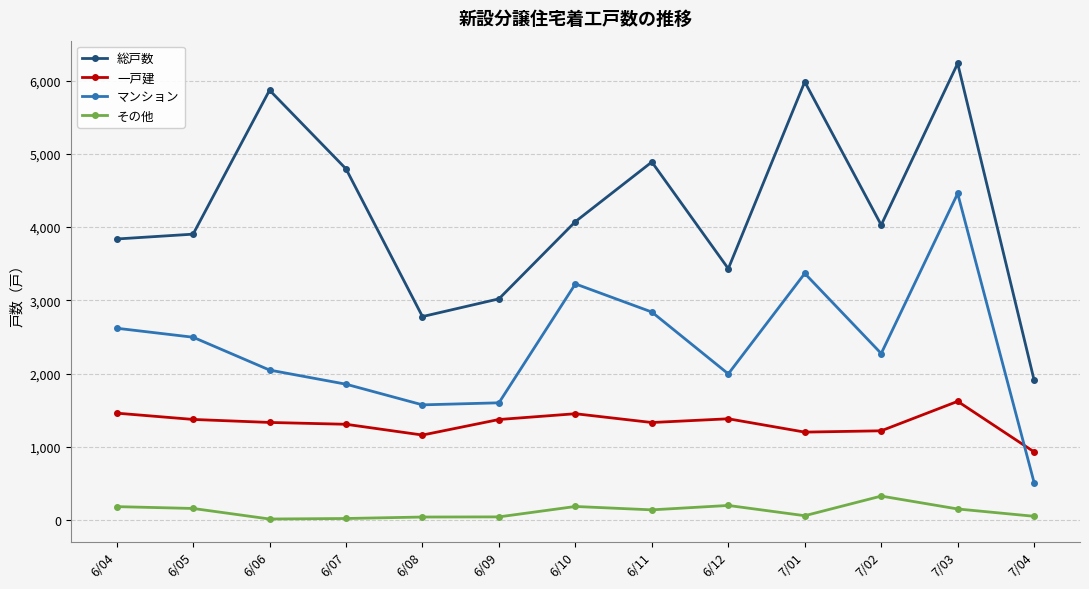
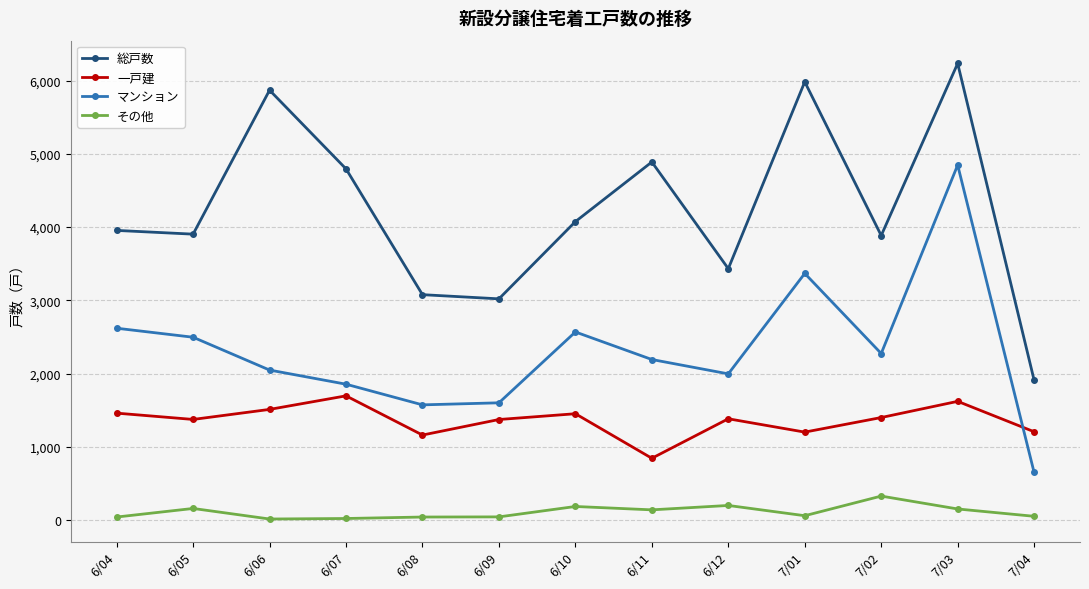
  {
    "総戸数": {
-     "6/04": "3,800",
+     "6/04": "4,000",
      "6/05": "3,900",
      "6/06": "5,900",
      "6/07": "4,800",
-     "6/08": "2,800",
+     "6/08": "3,100",
      "6/09": "3,000",
      "6/10": "4,100",
      "6/11": "4,900",
      "6/12": "3,400",
      "7/01": "6,000",
-     "7/02": "4,000",
+     "7/02": "3,900",
      "7/03": "6,200",
      "7/04": "1,900"
    },
    "一戸建": {
      "6/04": "1,500",
      "6/05": "1,400",
-     "6/06": "1,300",
-     "6/07": "1,300",
+     "6/06": "1,500",
+     "6/07": "1,700",
      "6/08": "1,200",
      "6/09": "1,400",
      "6/10": "1,500",
-     "6/11": "1,300",
+     "6/11": "800",
      "6/12": "1,400",
      "7/01": "1,200",
-     "7/02": "1,200",
+     "7/02": "1,400",
      "7/03": "1,600",
-     "7/04": "900"
+     "7/04": "1,200"
    },
    "マンション": {
      "6/04": "2,600",
      "6/05": "2,500",
      "6/06": "2,000",
      "6/07": "1,900",
      "6/08": "1,600",
      "6/09": "1,600",
-     "6/10": "3,200",
-     "6/11": "2,800",
+     "6/10": "2,600",
+     "6/11": "2,200",
      "6/12": "2,000",
      "7/01": "3,400",
      "7/02": "2,300",
-     "7/03": "4,500",
-     "7/04": "500"
+     "7/03": "4,800",
+     "7/04": "700"
    },
    "その他": {
-     "6/04": "200",
+     "6/04": "0",
      "6/05": "200",
      "6/06": "0",
      "6/07": "0",
      "6/08": "0",
      "6/09": "0",
      "6/10": "200",
      "6/11": "100",
      "6/12": "200",
      "7/01": "100",
      "7/02": "300",
      "7/03": "200",
      "7/04": "100"
    }
  }
